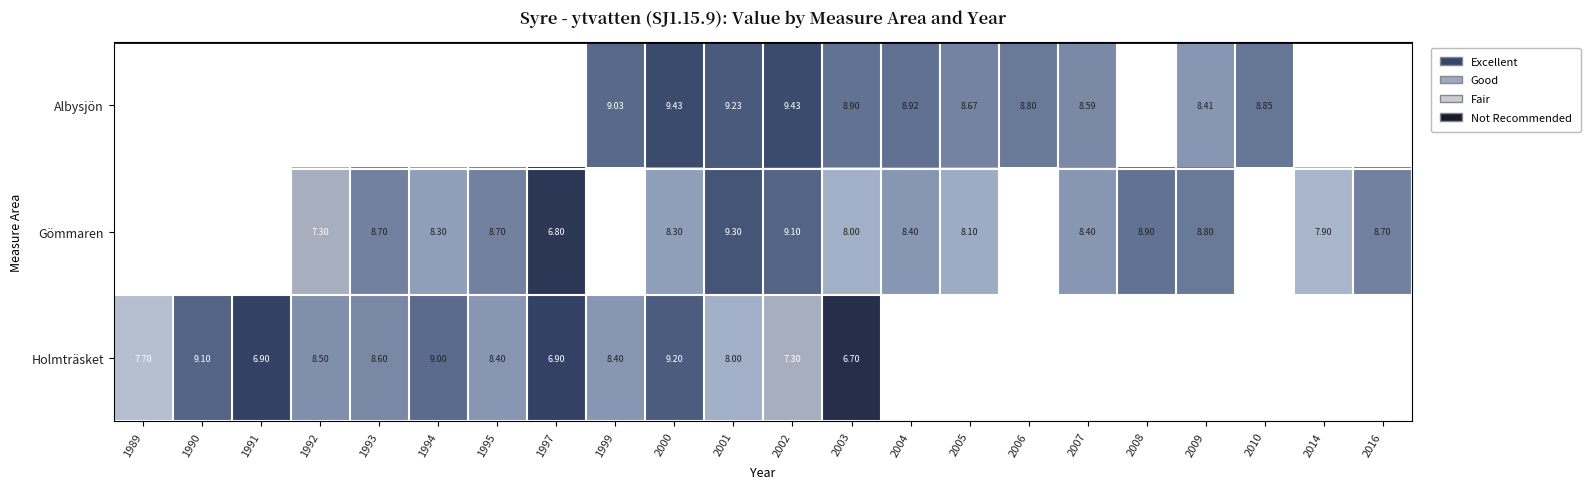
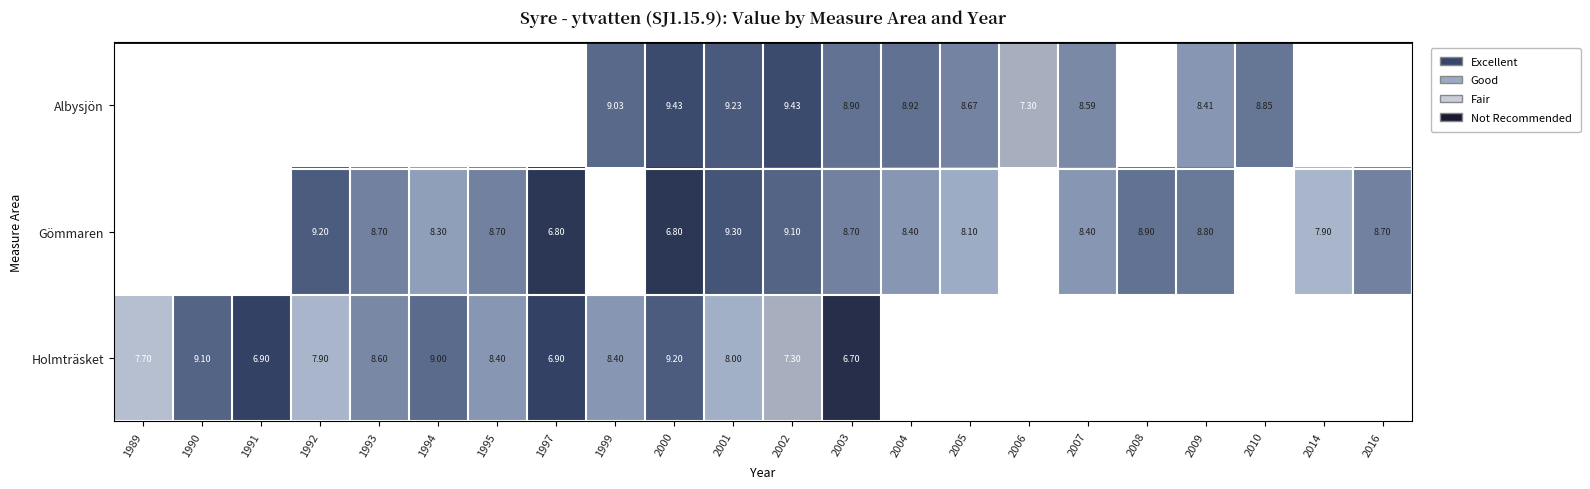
  {
    "Albysjön": {
      "1999": 9.03,
      "2000": 9.43,
      "2001": 9.23,
      "2002": 9.43,
      "2003": 8.90,
      "2004": 8.92,
      "2005": 8.67,
-     "2006": 8.80,
+     "2006": 7.30,
      "2007": 8.59,
      "2009": 8.41,
      "2010": 8.85
    },
    "Gömmaren": {
-     "1992": 7.30,
+     "1992": 9.20,
      "1993": 8.70,
      "1994": 8.30,
      "1995": 8.70,
      "1997": 6.80,
-     "2000": 8.30,
+     "2000": 6.80,
      "2001": 9.30,
      "2002": 9.10,
-     "2003": 8.00,
+     "2003": 8.70,
      "2004": 8.40,
      "2005": 8.10,
      "2007": 8.40,
      "2008": 8.90,
      "2009": 8.80,
      "2014": 7.90,
      "2016": 8.70
    },
    "Holmträsket": {
      "1989": 7.70,
      "1990": 9.10,
      "1991": 6.90,
-     "1992": 8.50,
+     "1992": 7.90,
      "1993": 8.60,
      "1994": 9.00,
      "1995": 8.40,
      "1997": 6.90,
      "1999": 8.40,
      "2000": 9.20,
      "2001": 8.00,
      "2002": 7.30,
      "2003": 6.70
    }
  }
